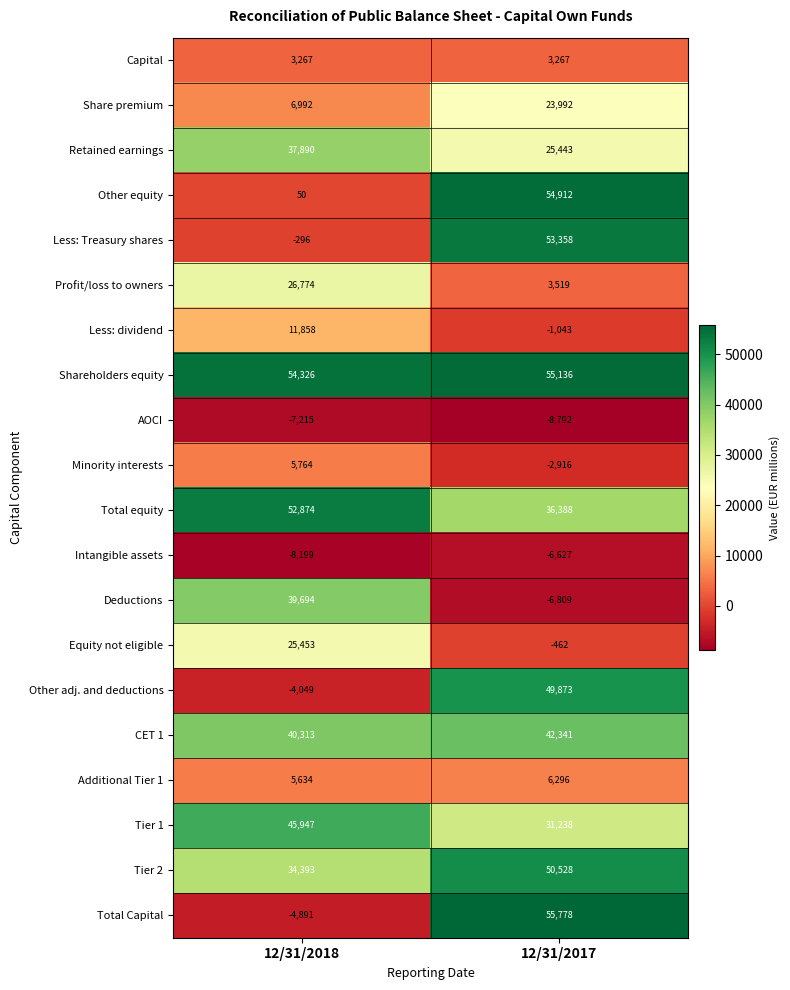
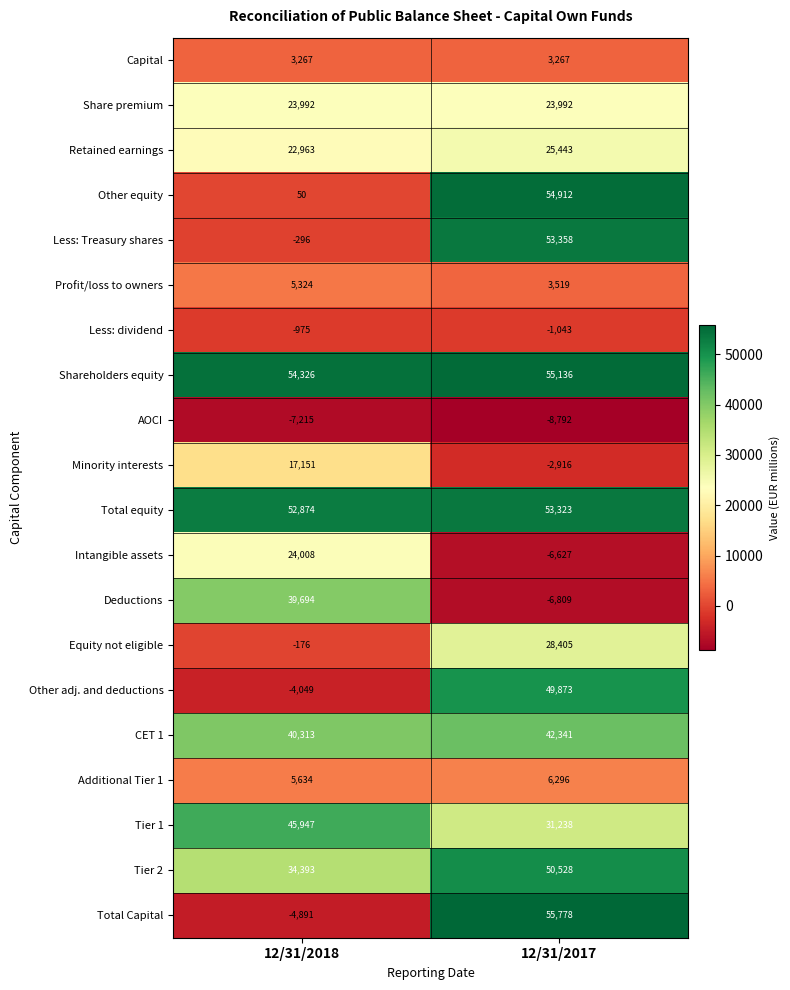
  {
    "Capital": {
      "12/31/2018": "3,267",
      "12/31/2017": "3,267"
    },
    "Share premium": {
-     "12/31/2018": "6,992",
+     "12/31/2018": "23,992",
      "12/31/2017": "23,992"
    },
    "Retained earnings": {
-     "12/31/2018": "37,890",
+     "12/31/2018": "22,963",
      "12/31/2017": "25,443"
    },
    "Other equity": {
      "12/31/2018": "50",
      "12/31/2017": "54,912"
    },
    "Less: Treasury shares": {
      "12/31/2018": "-296",
      "12/31/2017": "53,358"
    },
    "Profit/loss to owners": {
-     "12/31/2018": "26,774",
+     "12/31/2018": "5,324",
      "12/31/2017": "3,519"
    },
    "Less: dividend": {
-     "12/31/2018": "11,858",
+     "12/31/2018": "-975",
      "12/31/2017": "-1,043"
    },
    "Shareholders equity": {
      "12/31/2018": "54,326",
      "12/31/2017": "55,136"
    },
    "AOCI": {
      "12/31/2018": "-7,215",
      "12/31/2017": "-8,792"
    },
    "Minority interests": {
-     "12/31/2018": "5,764",
+     "12/31/2018": "17,151",
      "12/31/2017": "-2,916"
    },
    "Total equity": {
      "12/31/2018": "52,874",
-     "12/31/2017": "36,388"
+     "12/31/2017": "53,323"
    },
    "Intangible assets": {
-     "12/31/2018": "-8,199",
+     "12/31/2018": "24,008",
      "12/31/2017": "-6,627"
    },
    "Deductions": {
      "12/31/2018": "39,694",
      "12/31/2017": "-6,809"
    },
    "Equity not eligible": {
-     "12/31/2018": "25,453",
-     "12/31/2017": "-462"
+     "12/31/2018": "-176",
+     "12/31/2017": "28,405"
    },
    "Other adj. and deductions": {
      "12/31/2018": "-4,049",
      "12/31/2017": "49,873"
    },
    "CET 1": {
      "12/31/2018": "40,313",
      "12/31/2017": "42,341"
    },
    "Additional Tier 1": {
      "12/31/2018": "5,634",
      "12/31/2017": "6,296"
    },
    "Tier 1": {
      "12/31/2018": "45,947",
      "12/31/2017": "31,238"
    },
    "Tier 2": {
      "12/31/2018": "34,393",
      "12/31/2017": "50,528"
    },
    "Total Capital": {
      "12/31/2018": "-4,891",
      "12/31/2017": "55,778"
    }
  }
